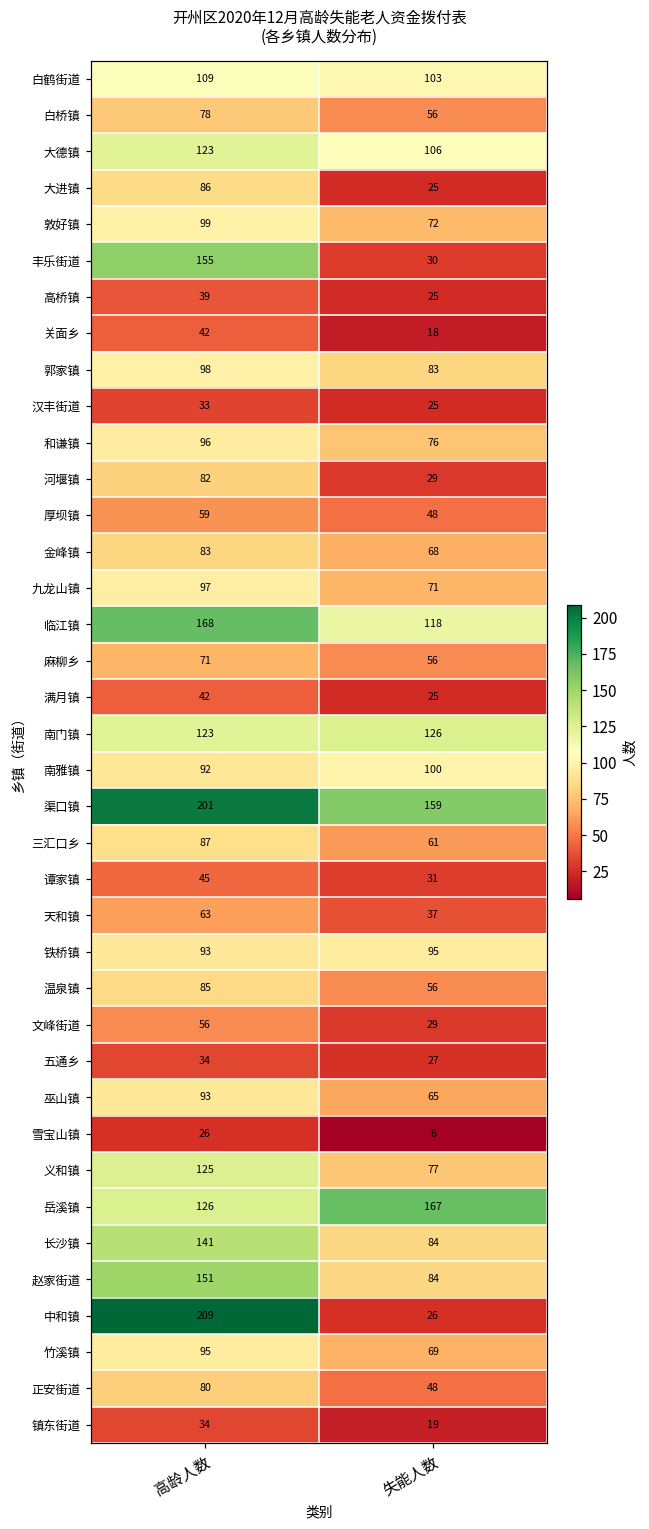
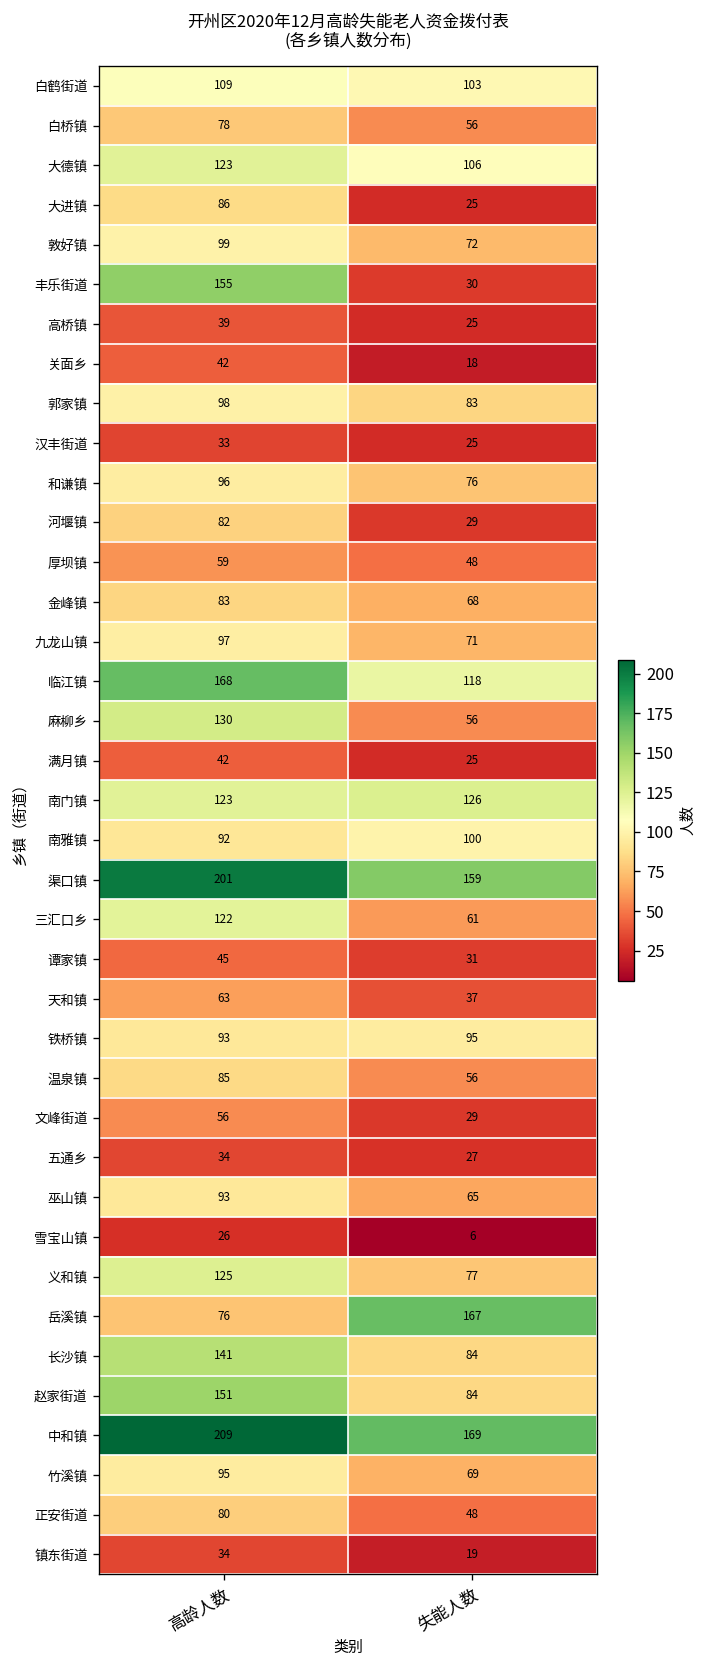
  {
    "白鹤街道": {
      "高龄人数": 109,
      "失能人数": 103
    },
    "白桥镇": {
      "高龄人数": 78,
      "失能人数": 56
    },
    "大德镇": {
      "高龄人数": 123,
      "失能人数": 106
    },
    "大进镇": {
      "高龄人数": 86,
      "失能人数": 25
    },
    "敦好镇": {
      "高龄人数": 99,
      "失能人数": 72
    },
    "丰乐街道": {
      "高龄人数": 155,
      "失能人数": 30
    },
    "高桥镇": {
      "高龄人数": 39,
      "失能人数": 25
    },
    "关面乡": {
      "高龄人数": 42,
      "失能人数": 18
    },
    "郭家镇": {
      "高龄人数": 98,
      "失能人数": 83
    },
    "汉丰街道": {
      "高龄人数": 33,
      "失能人数": 25
    },
    "和谦镇": {
      "高龄人数": 96,
      "失能人数": 76
    },
    "河堰镇": {
      "高龄人数": 82,
      "失能人数": 29
    },
    "厚坝镇": {
      "高龄人数": 59,
      "失能人数": 48
    },
    "金峰镇": {
      "高龄人数": 83,
      "失能人数": 68
    },
    "九龙山镇": {
      "高龄人数": 97,
      "失能人数": 71
    },
    "临江镇": {
      "高龄人数": 168,
      "失能人数": 118
    },
    "麻柳乡": {
-     "高龄人数": 71,
+     "高龄人数": 130,
      "失能人数": 56
    },
    "满月镇": {
      "高龄人数": 42,
      "失能人数": 25
    },
    "南门镇": {
      "高龄人数": 123,
      "失能人数": 126
    },
    "南雅镇": {
      "高龄人数": 92,
      "失能人数": 100
    },
    "渠口镇": {
      "高龄人数": 201,
      "失能人数": 159
    },
    "三汇口乡": {
-     "高龄人数": 87,
+     "高龄人数": 122,
      "失能人数": 61
    },
    "谭家镇": {
      "高龄人数": 45,
      "失能人数": 31
    },
    "天和镇": {
      "高龄人数": 63,
      "失能人数": 37
    },
    "铁桥镇": {
      "高龄人数": 93,
      "失能人数": 95
    },
    "温泉镇": {
      "高龄人数": 85,
      "失能人数": 56
    },
    "文峰街道": {
      "高龄人数": 56,
      "失能人数": 29
    },
    "五通乡": {
      "高龄人数": 34,
      "失能人数": 27
    },
    "巫山镇": {
      "高龄人数": 93,
      "失能人数": 65
    },
    "雪宝山镇": {
      "高龄人数": 26,
      "失能人数": 6
    },
    "义和镇": {
      "高龄人数": 125,
      "失能人数": 77
    },
    "岳溪镇": {
-     "高龄人数": 126,
+     "高龄人数": 76,
      "失能人数": 167
    },
    "长沙镇": {
      "高龄人数": 141,
      "失能人数": 84
    },
    "赵家街道": {
      "高龄人数": 151,
      "失能人数": 84
    },
    "中和镇": {
      "高龄人数": 209,
-     "失能人数": 26
+     "失能人数": 169
    },
    "竹溪镇": {
      "高龄人数": 95,
      "失能人数": 69
    },
    "正安街道": {
      "高龄人数": 80,
      "失能人数": 48
    },
    "镇东街道": {
      "高龄人数": 34,
      "失能人数": 19
    }
  }
